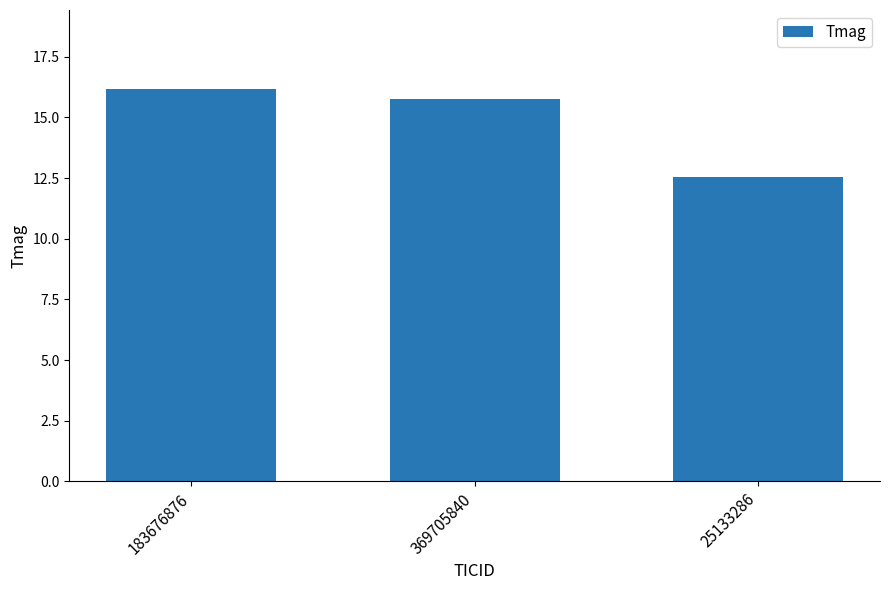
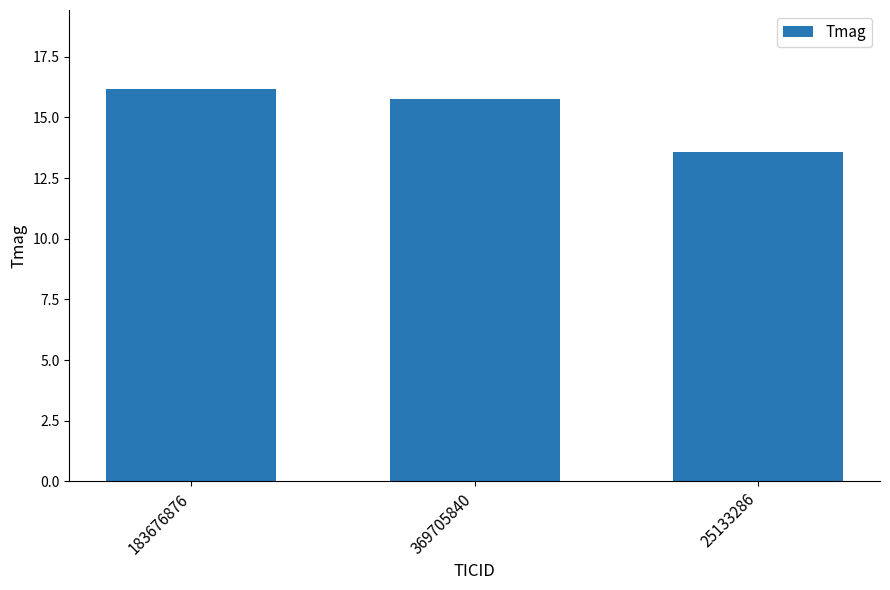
  {
    "183676876": 16.2,
    "369705840": 15.8,
-   "25133286": 12.6
+   "25133286": 13.6
  }
